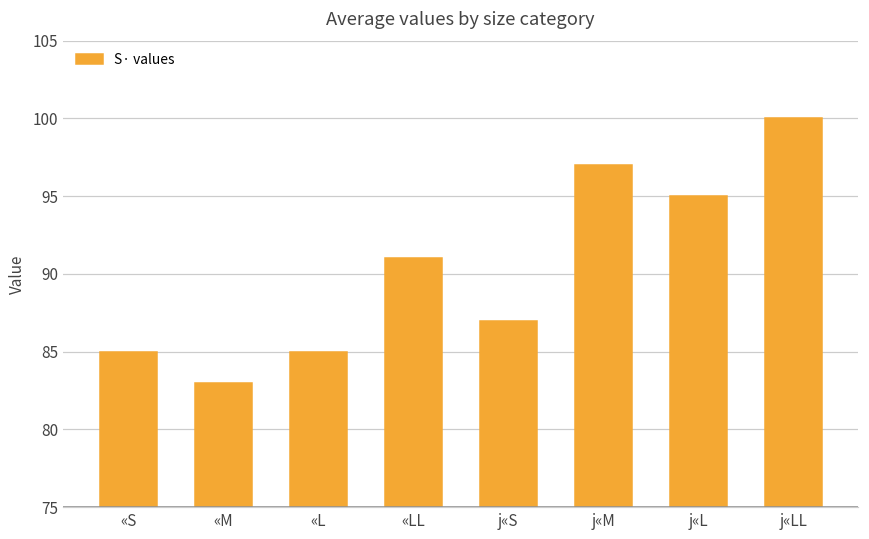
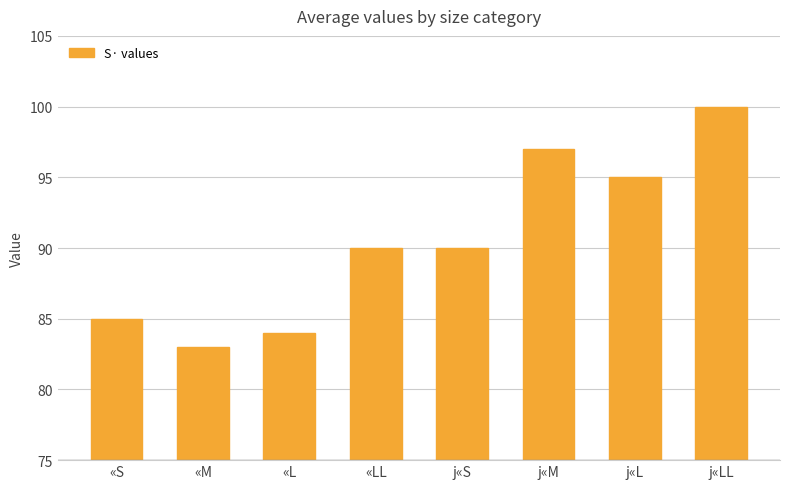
  {
    "«S": 85,
    "«M": 83,
-   "«L": 85,
-   "«LL": 91,
-   "j«S": 87,
+   "«L": 84,
+   "«LL": 90,
+   "j«S": 90,
    "j«M": 97,
    "j«L": 95,
    "j«LL": 100
  }
